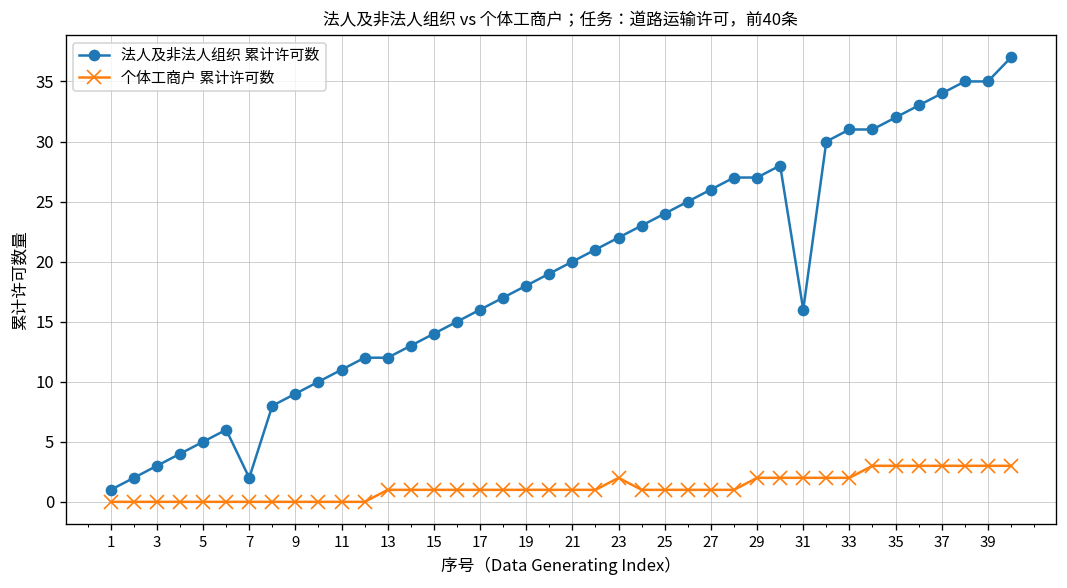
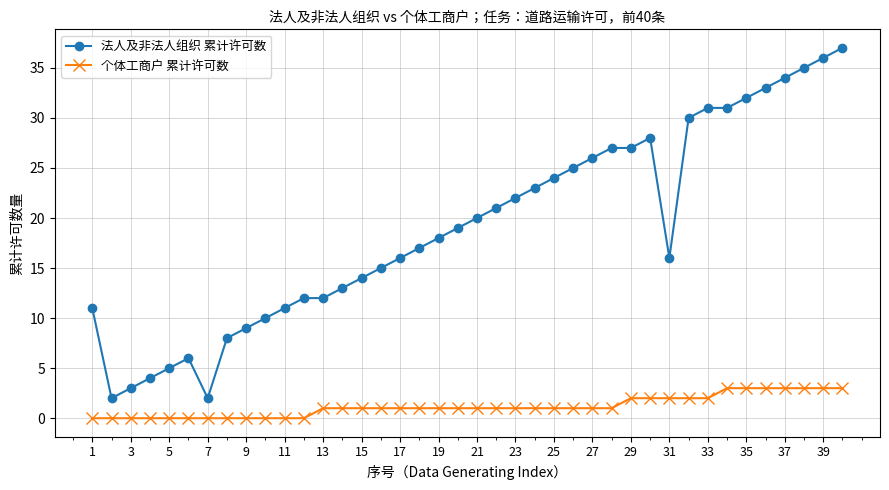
  {
    "法人及非法人组织 累计许可数": {
-     "1": 1,
+     "1": 11,
      "3": 3,
      "5": 5,
      "7": 2,
      "9": 9,
      "11": 11,
      "13": 12,
      "15": 14,
      "17": 16,
      "19": 18,
      "21": 20,
      "23": 22,
      "25": 24,
      "27": 26,
      "29": 27,
      "31": 16,
      "33": 31,
      "35": 32,
      "37": 34,
-     "39": 35
+     "39": 36
    },
    "个体工商户 累计许可数": {
      "1": 0,
      "3": 0,
      "5": 0,
      "7": 0,
      "9": 0,
      "11": 0,
      "13": 1,
      "15": 1,
      "17": 1,
      "19": 1,
      "21": 1,
-     "23": 2,
+     "23": 1,
      "25": 1,
      "27": 1,
      "29": 2,
      "31": 2,
      "33": 2,
      "35": 3,
      "37": 3,
      "39": 3
    }
  }
